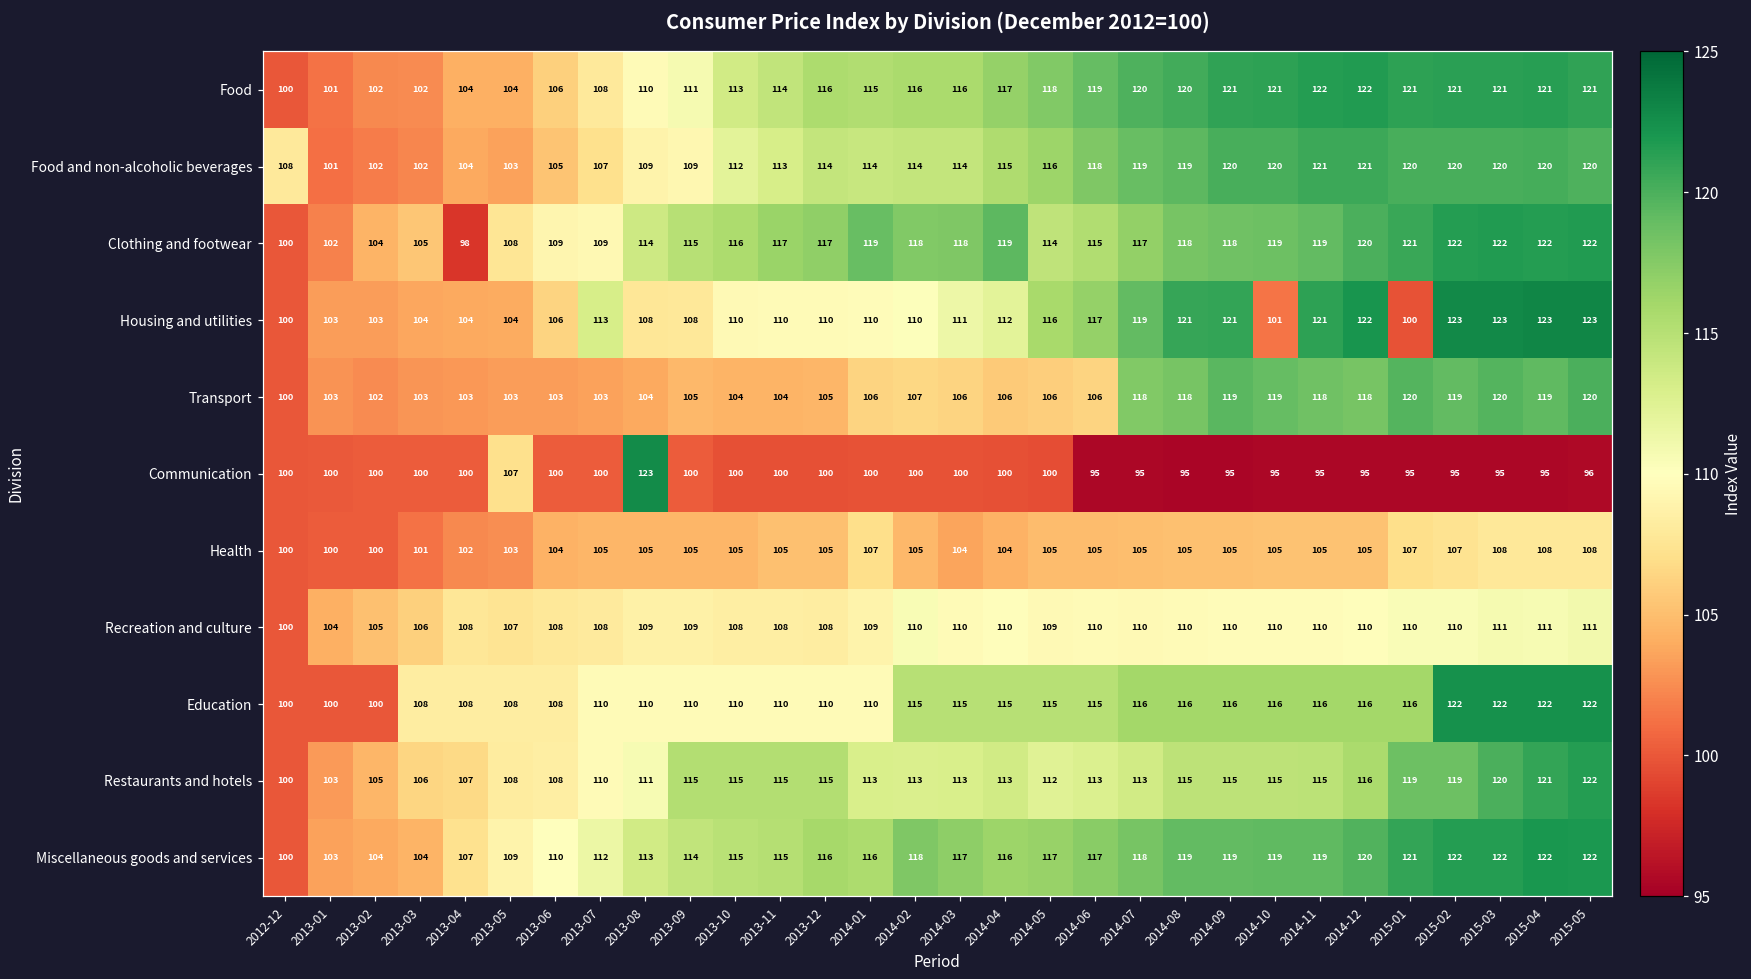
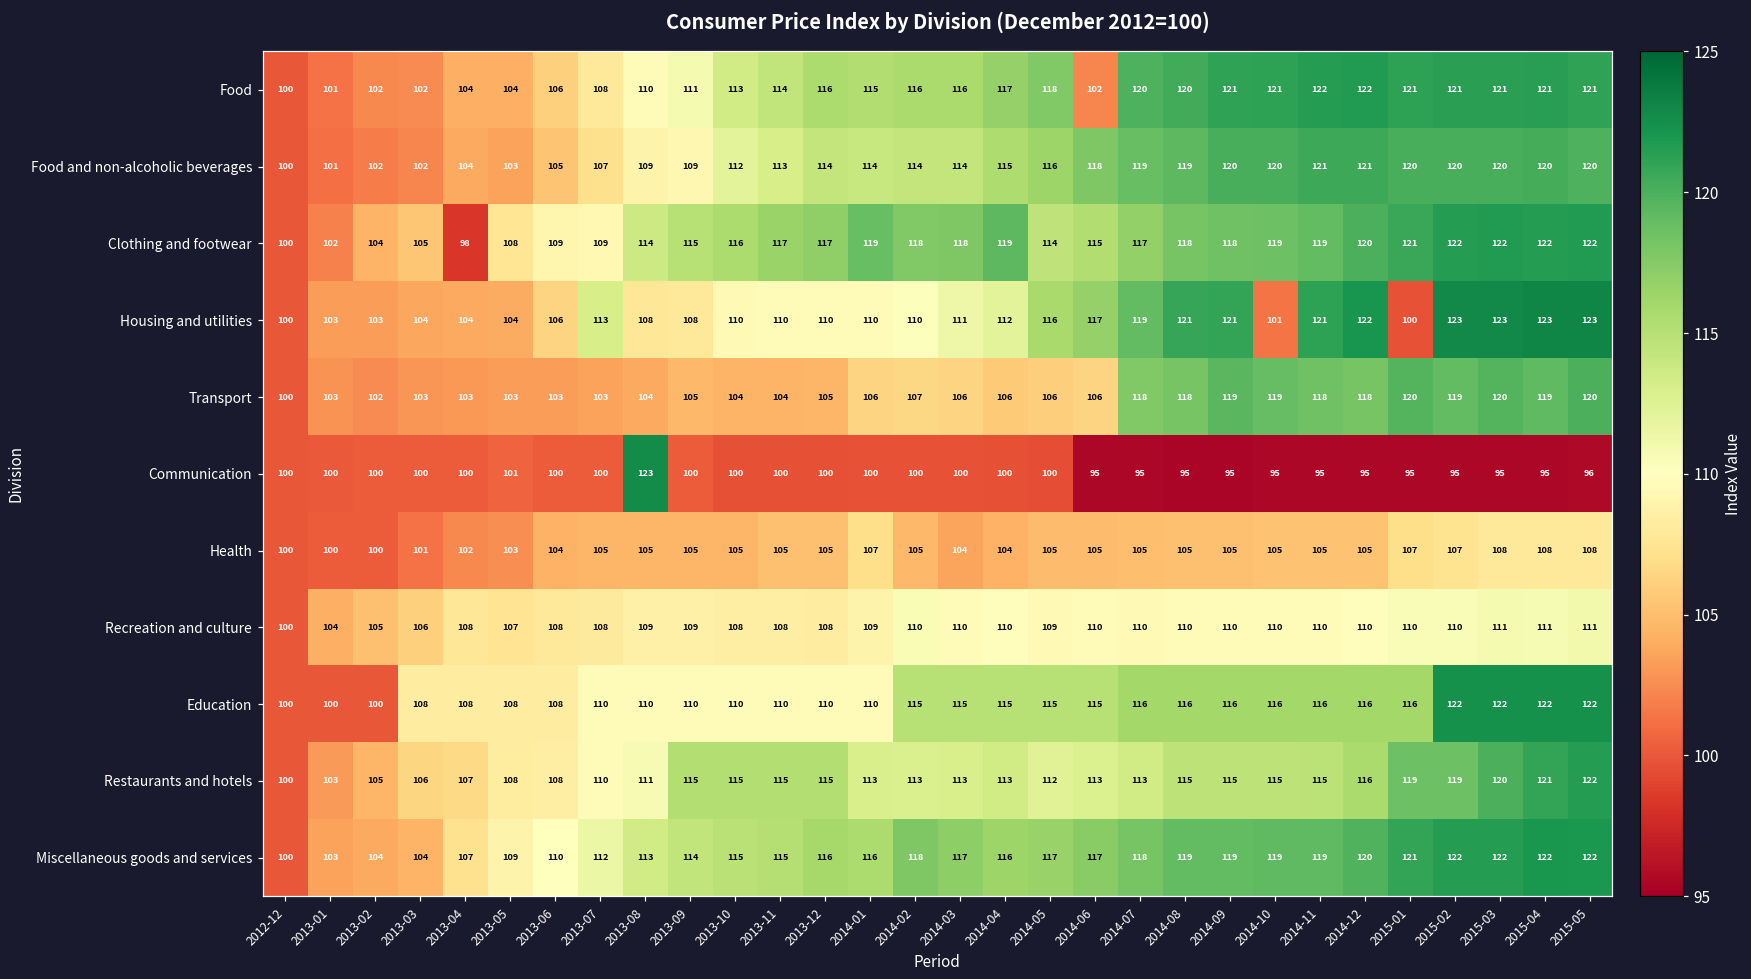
  {
    "Food": {
      "2012-12": 100,
      "2013-01": 101,
      "2013-02": 102,
      "2013-03": 102,
      "2013-04": 104,
      "2013-05": 104,
      "2013-06": 106,
      "2013-07": 108,
      "2013-08": 110,
      "2013-09": 111,
      "2013-10": 113,
      "2013-11": 114,
      "2013-12": 116,
      "2014-01": 115,
      "2014-02": 116,
      "2014-03": 116,
      "2014-04": 117,
      "2014-05": 118,
-     "2014-06": 119,
+     "2014-06": 102,
      "2014-07": 120,
      "2014-08": 120,
      "2014-09": 121,
      "2014-10": 121,
      "2014-11": 122,
      "2014-12": 122,
      "2015-01": 121,
      "2015-02": 121,
      "2015-03": 121,
      "2015-04": 121,
      "2015-05": 121
    },
    "Food and non-alcoholic beverages": {
-     "2012-12": 108,
+     "2012-12": 100,
      "2013-01": 101,
      "2013-02": 102,
      "2013-03": 102,
      "2013-04": 104,
      "2013-05": 103,
      "2013-06": 105,
      "2013-07": 107,
      "2013-08": 109,
      "2013-09": 109,
      "2013-10": 112,
      "2013-11": 113,
      "2013-12": 114,
      "2014-01": 114,
      "2014-02": 114,
      "2014-03": 114,
      "2014-04": 115,
      "2014-05": 116,
      "2014-06": 118,
      "2014-07": 119,
      "2014-08": 119,
      "2014-09": 120,
      "2014-10": 120,
      "2014-11": 121,
      "2014-12": 121,
      "2015-01": 120,
      "2015-02": 120,
      "2015-03": 120,
      "2015-04": 120,
      "2015-05": 120
    },
    "Communication": {
      "2012-12": 100,
      "2013-01": 100,
      "2013-02": 100,
      "2013-03": 100,
      "2013-04": 100,
-     "2013-05": 107,
+     "2013-05": 101,
      "2013-06": 100,
      "2013-07": 100,
      "2013-08": 123,
      "2013-09": 100,
      "2013-10": 100,
      "2013-11": 100,
      "2013-12": 100,
      "2014-01": 100,
      "2014-02": 100,
      "2014-03": 100,
      "2014-04": 100,
      "2014-05": 100,
      "2014-06": 95,
      "2014-07": 95,
      "2014-08": 95,
      "2014-09": 95,
      "2014-10": 95,
      "2014-11": 95,
      "2014-12": 95,
      "2015-01": 95,
      "2015-02": 95,
      "2015-03": 95,
      "2015-04": 95,
      "2015-05": 96
    }
  }
